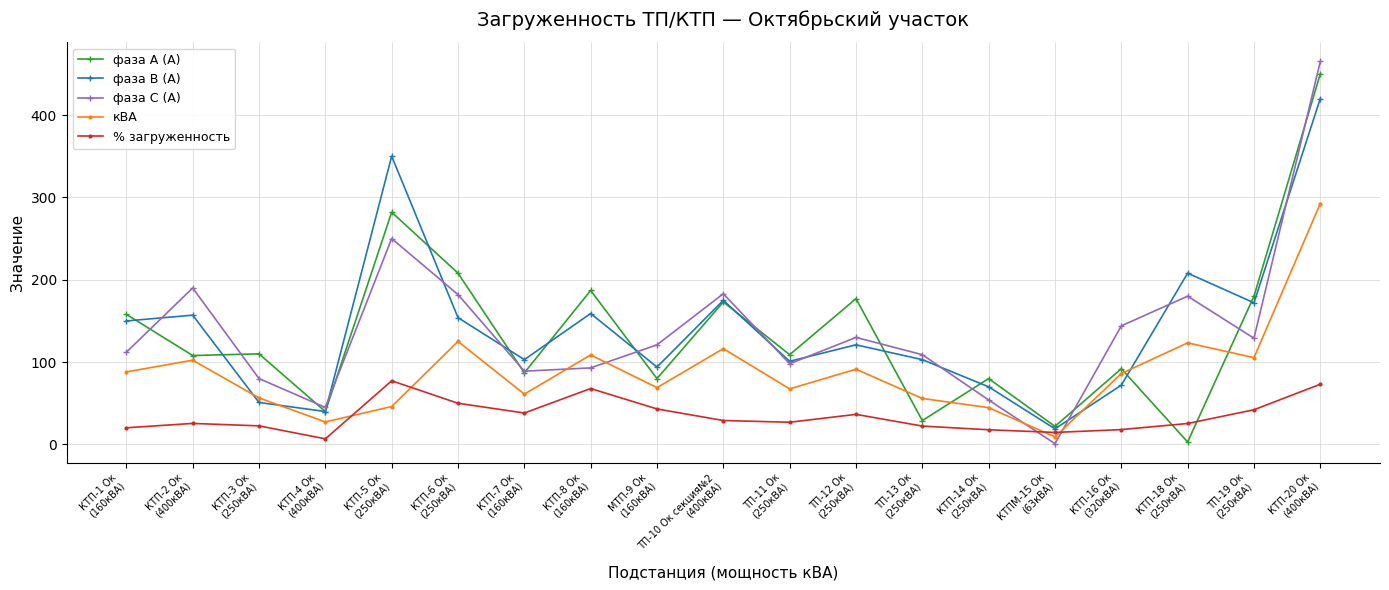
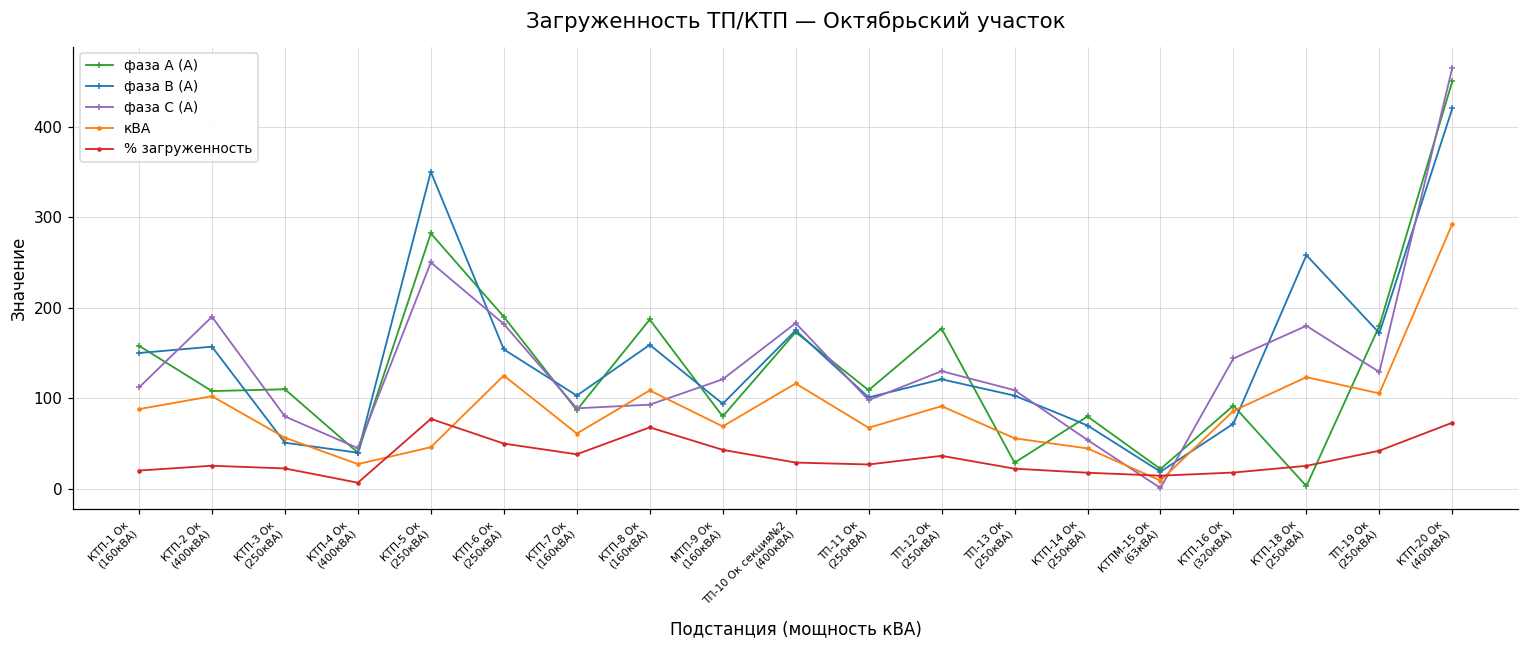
  {
    "фаза А (А)": {
      "КТП-1 Ок (160кВА)": 160,
      "КТП-2 Ок (400кВА)": 110,
      "КТП-3 Ок (250кВА)": 110,
      "КТП-5 Ок (250кВА)": 280,
-     "КТП-6 Ок (250кВА)": 210,
+     "КТП-6 Ок (250кВА)": 190,
      "КТП-8 Ок (160кВА)": 190,
      "МТП-9 Ок (160кВА)": 80,
      "ТП-11 Ок (250кВА)": 110,
      "ТП-12 Ок (250кВА)": 180,
      "ТП-13 Ок (250кВА)": 30,
      "КТП-14 Ок (250кВА)": 80,
      "КТП-16 Ок (320кВА)": 90,
      "КТП-18 Ок (250кВА)": 0,
      "ТП-19 Ок (250кВА)": 180,
      "КТП-20 Ок (400кВА)": 450
    },
    "фаза В (А)": {
      "КТП-1 Ок (160кВА)": 150,
      "КТП-2 Ок (400кВА)": 160,
      "КТП-3 Ок (250кВА)": 50,
      "КТП-5 Ок (250кВА)": 350,
      "КТП-6 Ок (250кВА)": 150,
      "КТП-7 Ок (160кВА)": 100,
      "КТП-8 Ок (160кВА)": 160,
      "МТП-9 Ок (160кВА)": 90,
      "ТП-12 Ок (250кВА)": 120,
      "ТП-13 Ок (250кВА)": 100,
      "КТП-14 Ок (250кВА)": 70,
      "КТП-16 Ок (320кВА)": 70,
-     "КТП-18 Ок (250кВА)": 210,
+     "КТП-18 Ок (250кВА)": 260,
      "ТП-19 Ок (250кВА)": 170,
      "КТП-20 Ок (400кВА)": 420
    },
    "фаза С (А)": {
      "КТП-1 Ок (160кВА)": 110,
      "КТП-2 Ок (400кВА)": 190,
      "КТП-3 Ок (250кВА)": 80,
      "КТП-4 Ок (400кВА)": 50,
      "КТП-5 Ок (250кВА)": 250,
      "КТП-6 Ок (250кВА)": 180,
      "КТП-8 Ок (160кВА)": 90,
      "МТП-9 Ок (160кВА)": 120,
      "ТП-10 Ок секция№2 (400кВА)": 180,
      "ТП-12 Ок (250кВА)": 130,
      "ТП-13 Ок (250кВА)": 110,
      "КТП-14 Ок (250кВА)": 50,
      "КТПМ-15 Ок (63кВА)": 0,
      "КТП-16 Ок (320кВА)": 140,
      "КТП-18 Ок (250кВА)": 180,
      "ТП-19 Ок (250кВА)": 130,
      "КТП-20 Ок (400кВА)": 470
    },
    "кВА": {
      "КТП-1 Ок (160кВА)": 90,
      "КТП-2 Ок (400кВА)": 100,
      "КТП-3 Ок (250кВА)": 60,
      "КТП-4 Ок (400кВА)": 30,
      "КТП-5 Ок (250кВА)": 50,
      "КТП-6 Ок (250кВА)": 130,
      "КТП-7 Ок (160кВА)": 60,
      "КТП-8 Ок (160кВА)": 110,
      "МТП-9 Ок (160кВА)": 70,
      "ТП-10 Ок секция№2 (400кВА)": 120,
      "ТП-11 Ок (250кВА)": 70,
      "ТП-12 Ок (250кВА)": 90,
      "ТП-13 Ок (250кВА)": 60,
      "КТП-14 Ок (250кВА)": 40,
      "КТПМ-15 Ок (63кВА)": 10,
      "КТП-16 Ок (320кВА)": 90,
      "КТП-18 Ок (250кВА)": 120,
      "ТП-19 Ок (250кВА)": 110,
      "КТП-20 Ок (400кВА)": 290
    },
    "% загруженность": {
      "КТП-1 Ок (160кВА)": 20,
      "КТП-2 Ок (400кВА)": 30,
      "КТП-3 Ок (250кВА)": 20,
      "КТП-4 Ок (400кВА)": 10,
      "КТП-5 Ок (250кВА)": 80,
      "КТП-6 Ок (250кВА)": 50,
      "КТП-7 Ок (160кВА)": 40,
      "КТП-8 Ок (160кВА)": 70,
      "МТП-9 Ок (160кВА)": 40,
      "ТП-10 Ок секция№2 (400кВА)": 30,
      "ТП-11 Ок (250кВА)": 30,
      "ТП-12 Ок (250кВА)": 40,
      "ТП-13 Ок (250кВА)": 20,
      "КТП-14 Ок (250кВА)": 20,
      "КТПМ-15 Ок (63кВА)": 10,
      "КТП-16 Ок (320кВА)": 20,
      "КТП-18 Ок (250кВА)": 30,
      "ТП-19 Ок (250кВА)": 40,
      "КТП-20 Ок (400кВА)": 70
    }
  }
